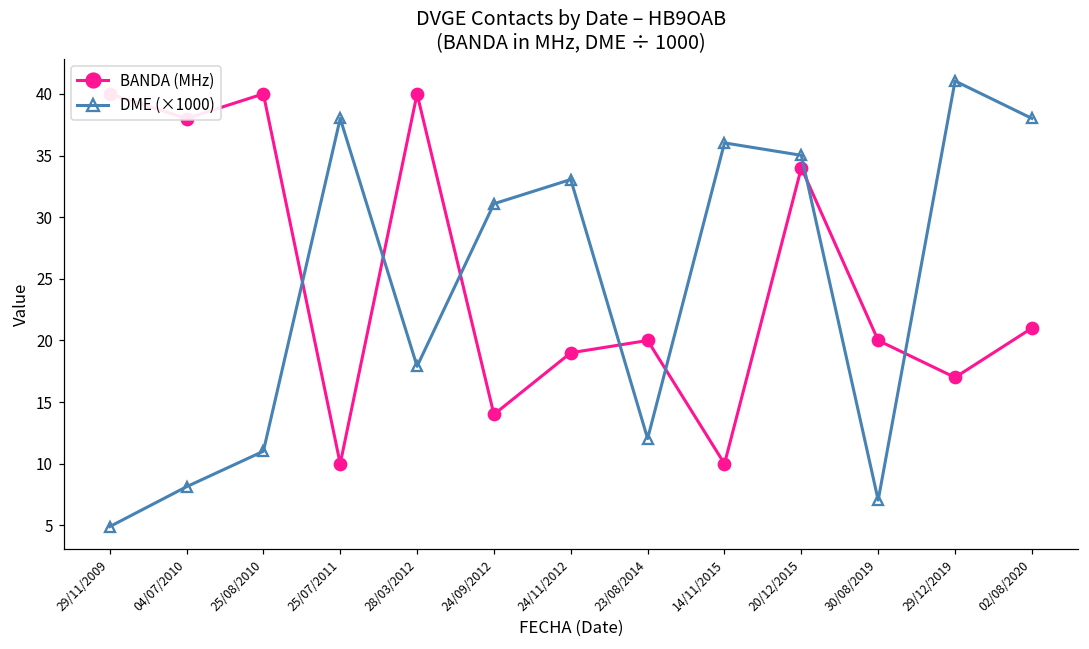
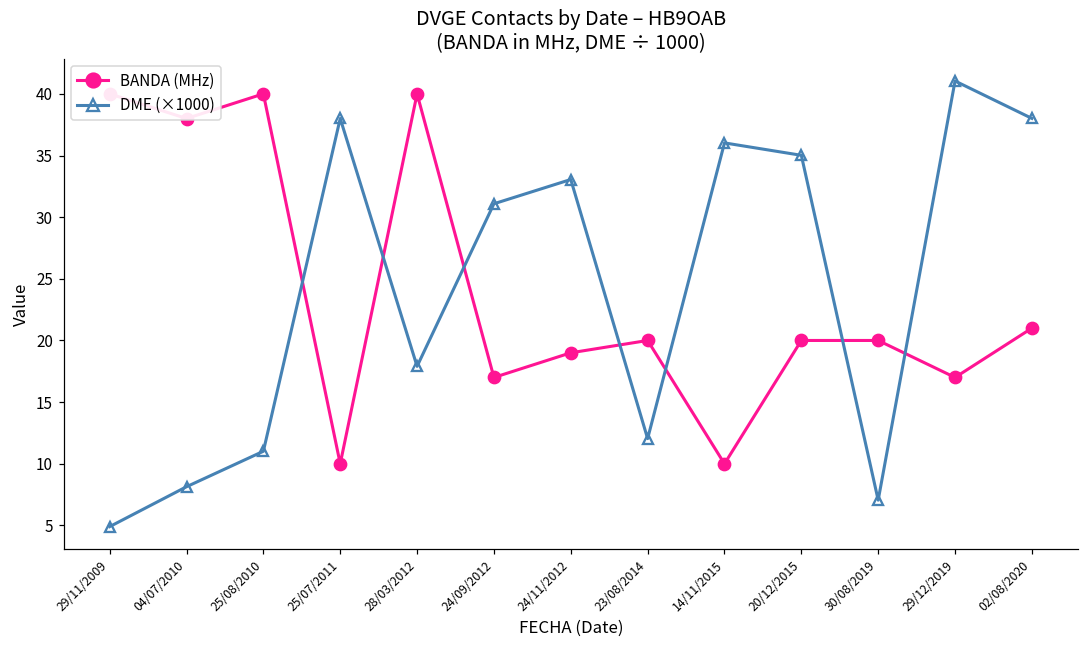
  {
    "BANDA (MHz)": {
      "04/07/2010": 38,
      "25/08/2010": 40,
      "25/07/2011": 10,
      "28/03/2012": 40,
-     "24/09/2012": 14,
+     "24/09/2012": 17,
      "24/11/2012": 19,
      "23/08/2014": 20,
      "14/11/2015": 10,
-     "20/12/2015": 34,
+     "20/12/2015": 20,
      "30/08/2019": 20,
      "29/12/2019": 17,
      "02/08/2020": 21
    },
    "DME (×1000)": {
      "29/11/2009": 5,
      "04/07/2010": 8,
      "25/08/2010": 11,
      "25/07/2011": 38,
      "28/03/2012": 18,
      "24/09/2012": 31,
      "24/11/2012": 33,
      "23/08/2014": 12,
      "14/11/2015": 36,
      "20/12/2015": 35,
      "30/08/2019": 7,
      "29/12/2019": 41,
      "02/08/2020": 38
    }
  }
